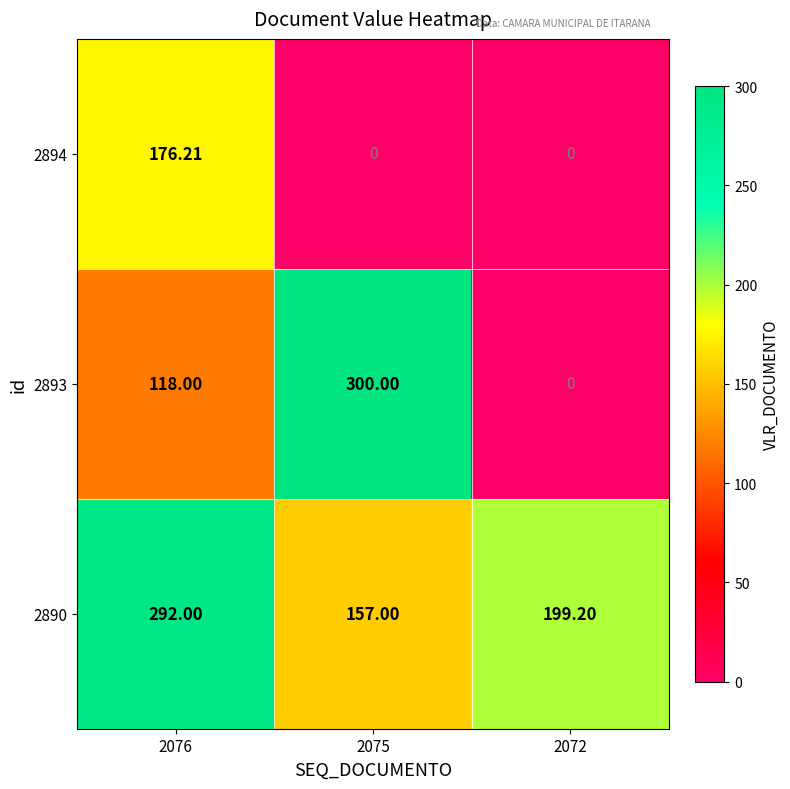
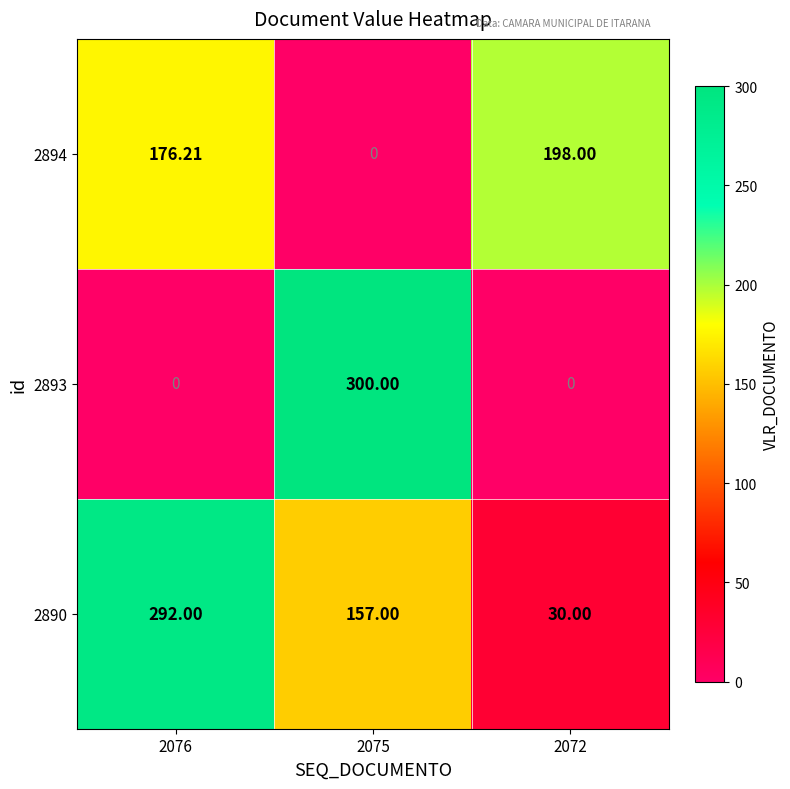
  {
    "2894": {
      "2076": 176.21,
      "2075": 0,
-     "2072": 0
+     "2072": 198.00
    },
    "2893": {
-     "2076": 118.00,
+     "2076": 0,
      "2075": 300.00,
      "2072": 0
    },
    "2890": {
      "2076": 292.00,
      "2075": 157.00,
-     "2072": 199.20
+     "2072": 30.00
    }
  }
